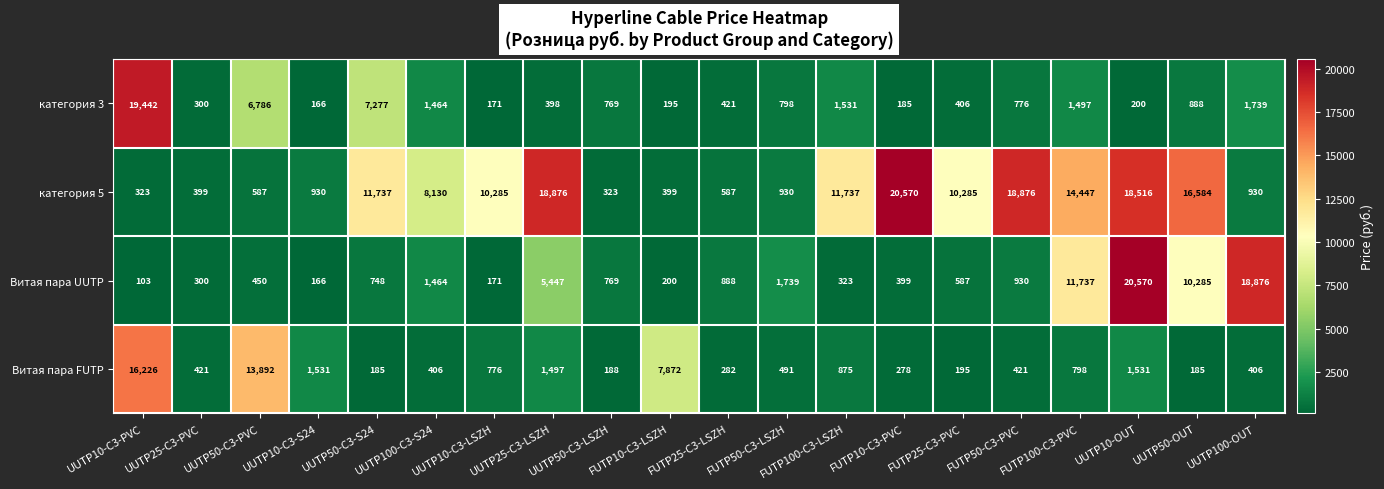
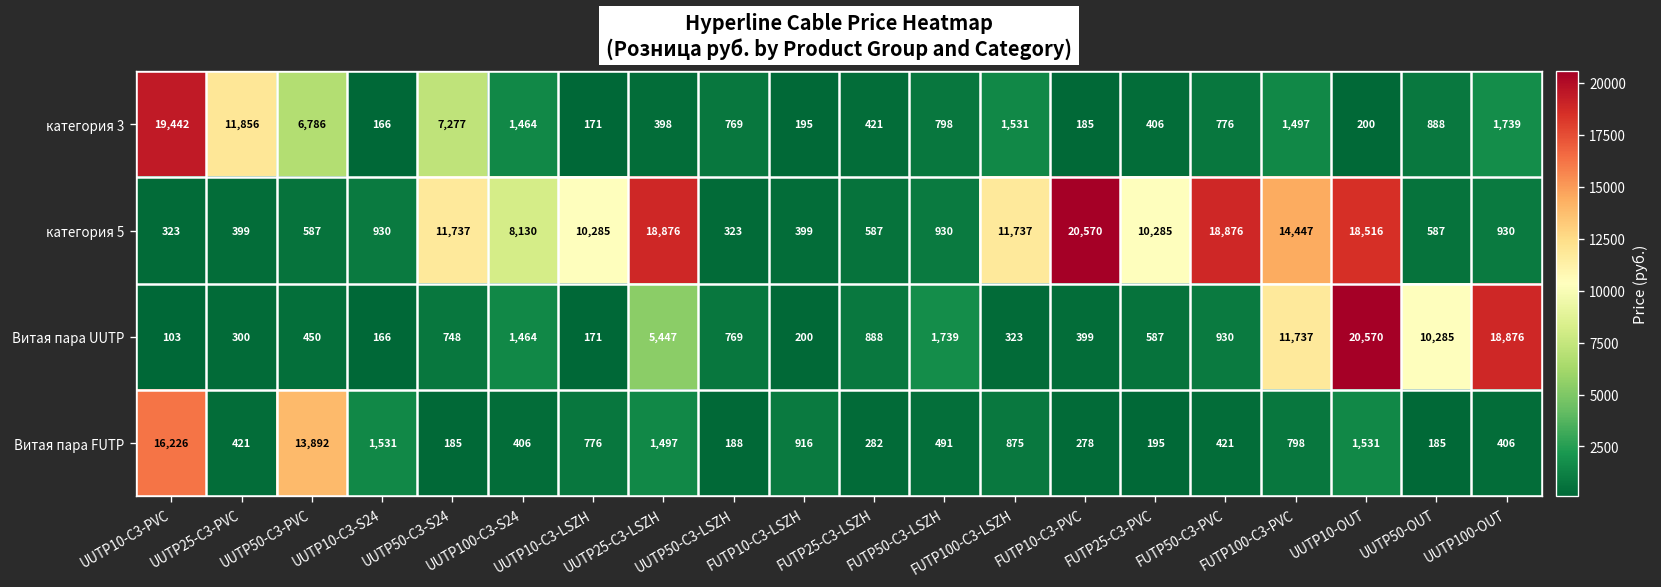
  {
    "категория 3": {
      "UUTP10-C3-PVC": "19,442",
-     "UUTP25-C3-PVC": "300",
+     "UUTP25-C3-PVC": "11,856",
      "UUTP50-C3-PVC": "6,786",
      "UUTP10-C3-S24": "166",
      "UUTP50-C3-S24": "7,277",
      "UUTP100-C3-S24": "1,464",
      "UUTP10-C3-LSZH": "171",
      "UUTP25-C3-LSZH": "398",
      "UUTP50-C3-LSZH": "769",
      "FUTP10-C3-LSZH": "195",
      "FUTP25-C3-LSZH": "421",
      "FUTP50-C3-LSZH": "798",
      "FUTP100-C3-LSZH": "1,531",
      "FUTP10-C3-PVC": "185",
      "FUTP25-C3-PVC": "406",
      "FUTP50-C3-PVC": "776",
      "FUTP100-C3-PVC": "1,497",
      "UUTP10-OUT": "200",
      "UUTP50-OUT": "888",
      "UUTP100-OUT": "1,739"
    },
    "категория 5": {
      "UUTP10-C3-PVC": "323",
      "UUTP25-C3-PVC": "399",
      "UUTP50-C3-PVC": "587",
      "UUTP10-C3-S24": "930",
      "UUTP50-C3-S24": "11,737",
      "UUTP100-C3-S24": "8,130",
      "UUTP10-C3-LSZH": "10,285",
      "UUTP25-C3-LSZH": "18,876",
      "UUTP50-C3-LSZH": "323",
      "FUTP10-C3-LSZH": "399",
      "FUTP25-C3-LSZH": "587",
      "FUTP50-C3-LSZH": "930",
      "FUTP100-C3-LSZH": "11,737",
      "FUTP10-C3-PVC": "20,570",
      "FUTP25-C3-PVC": "10,285",
      "FUTP50-C3-PVC": "18,876",
      "FUTP100-C3-PVC": "14,447",
      "UUTP10-OUT": "18,516",
-     "UUTP50-OUT": "16,584",
+     "UUTP50-OUT": "587",
      "UUTP100-OUT": "930"
    },
    "Витая пара UUTP": {
      "UUTP10-C3-PVC": "103",
      "UUTP25-C3-PVC": "300",
      "UUTP50-C3-PVC": "450",
      "UUTP10-C3-S24": "166",
      "UUTP50-C3-S24": "748",
      "UUTP100-C3-S24": "1,464",
      "UUTP10-C3-LSZH": "171",
      "UUTP25-C3-LSZH": "5,447",
      "UUTP50-C3-LSZH": "769",
      "FUTP10-C3-LSZH": "200",
      "FUTP25-C3-LSZH": "888",
      "FUTP50-C3-LSZH": "1,739",
      "FUTP100-C3-LSZH": "323",
      "FUTP10-C3-PVC": "399",
      "FUTP25-C3-PVC": "587",
      "FUTP50-C3-PVC": "930",
      "FUTP100-C3-PVC": "11,737",
      "UUTP10-OUT": "20,570",
      "UUTP50-OUT": "10,285",
      "UUTP100-OUT": "18,876"
    },
    "Витая пара FUTP": {
      "UUTP10-C3-PVC": "16,226",
      "UUTP25-C3-PVC": "421",
      "UUTP50-C3-PVC": "13,892",
      "UUTP10-C3-S24": "1,531",
      "UUTP50-C3-S24": "185",
      "UUTP100-C3-S24": "406",
      "UUTP10-C3-LSZH": "776",
      "UUTP25-C3-LSZH": "1,497",
      "UUTP50-C3-LSZH": "188",
-     "FUTP10-C3-LSZH": "7,872",
+     "FUTP10-C3-LSZH": "916",
      "FUTP25-C3-LSZH": "282",
      "FUTP50-C3-LSZH": "491",
      "FUTP100-C3-LSZH": "875",
      "FUTP10-C3-PVC": "278",
      "FUTP25-C3-PVC": "195",
      "FUTP50-C3-PVC": "421",
      "FUTP100-C3-PVC": "798",
      "UUTP10-OUT": "1,531",
      "UUTP50-OUT": "185",
      "UUTP100-OUT": "406"
    }
  }
